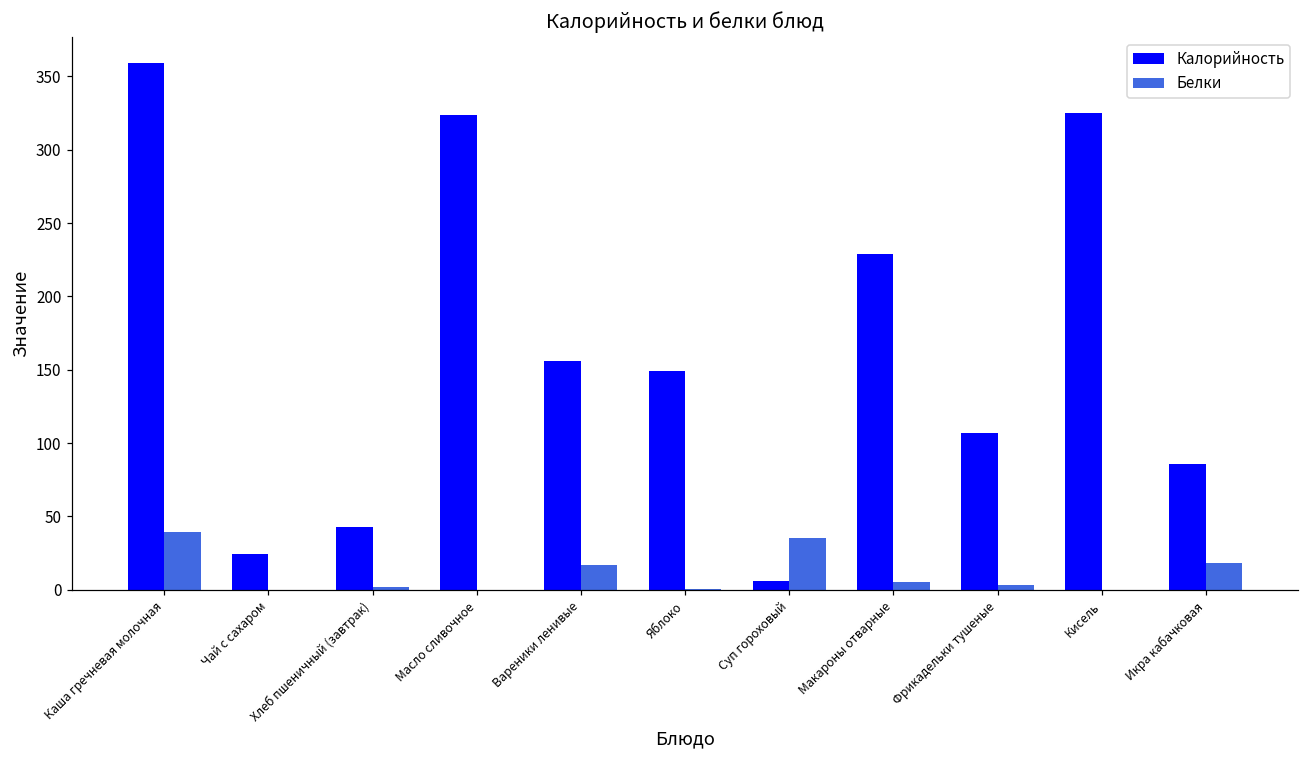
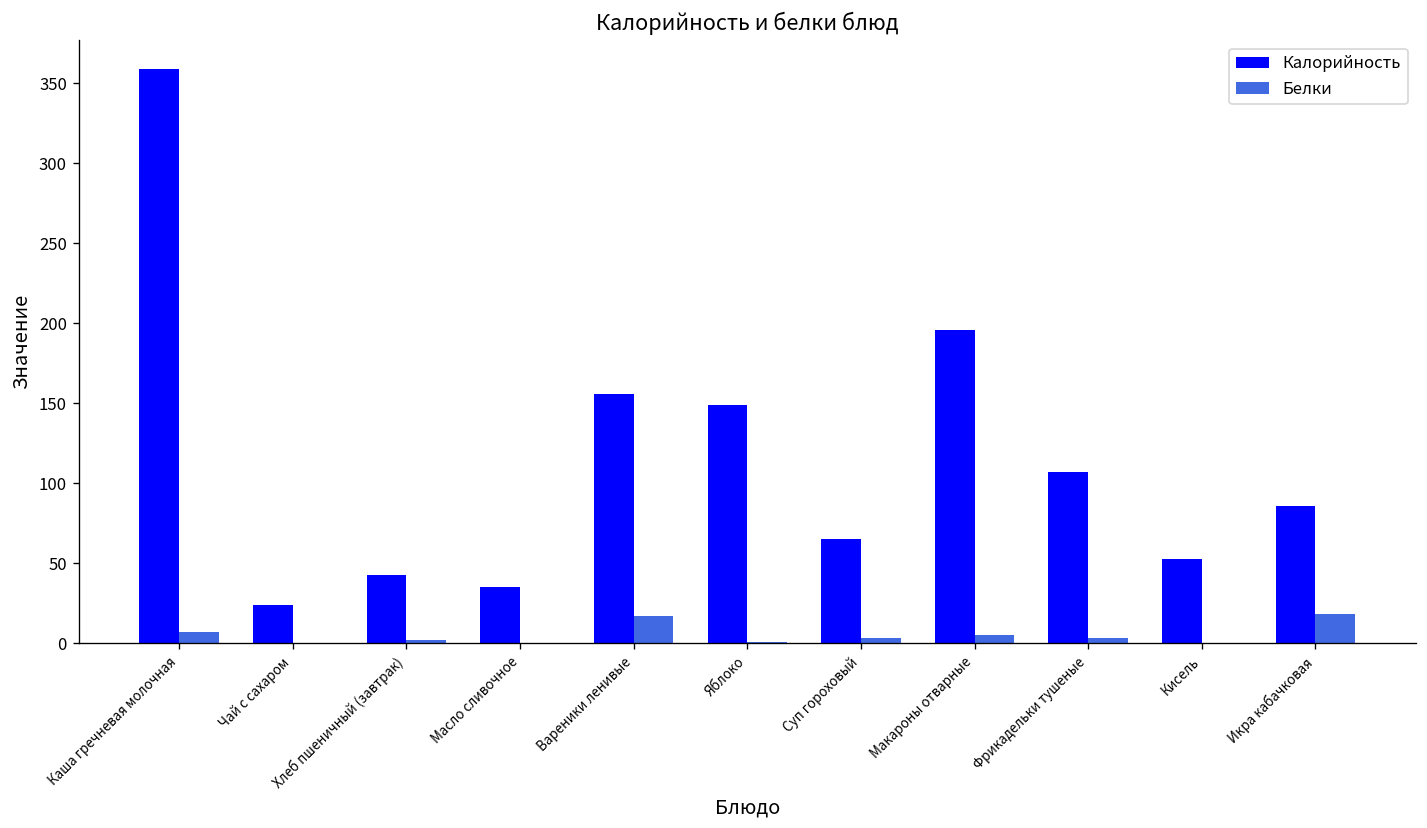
  {
    "Калорийность": {
      "Каша гречневая молочная": 359,
      "Чай с сахаром": 24,
      "Хлеб пшеничный (завтрак)": 43,
-     "Масло сливочное": 324,
+     "Масло сливочное": 35,
      "Вареники ленивые": 156,
      "Яблоко": 149,
-     "Суп гороховый": 6,
-     "Макароны отварные": 229,
+     "Суп гороховый": 65,
+     "Макароны отварные": 196,
      "Фрикадельки тушеные": 107,
-     "Кисель": 325,
+     "Кисель": 53,
      "Икра кабачковая": 86
    },
    "Белки": {
-     "Каша гречневая молочная": 39,
+     "Каша гречневая молочная": 7,
      "Чай с сахаром": 0,
      "Хлеб пшеничный (завтрак)": 2,
      "Масло сливочное": 0,
      "Вареники ленивые": 17,
-     "Суп гороховый": 35,
+     "Суп гороховый": 3,
      "Макароны отварные": 5,
      "Фрикадельки тушеные": 3,
      "Кисель": 0,
      "Икра кабачковая": 18
    }
  }
